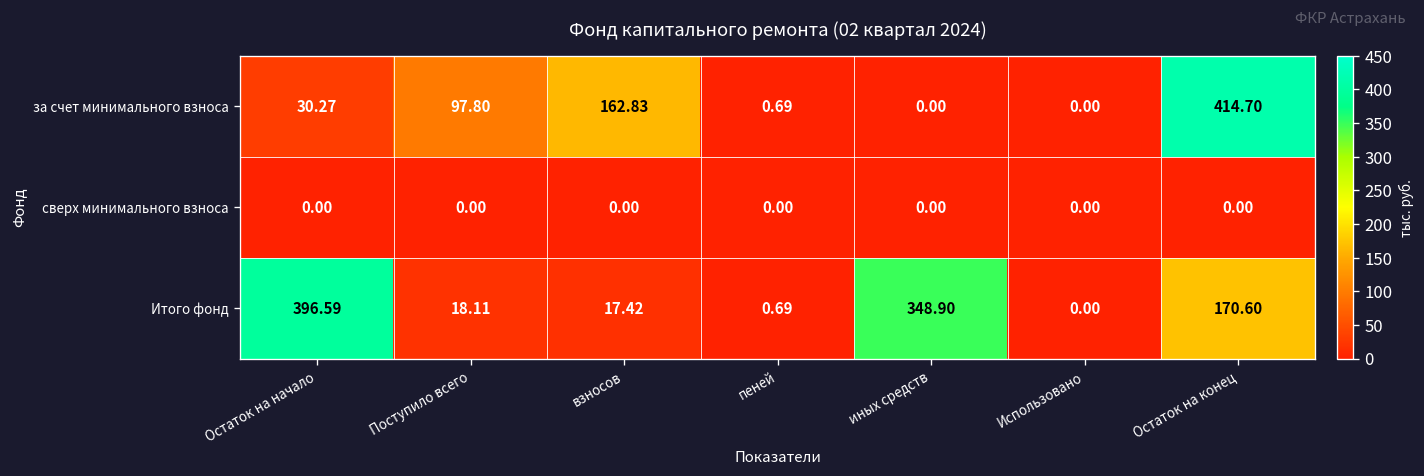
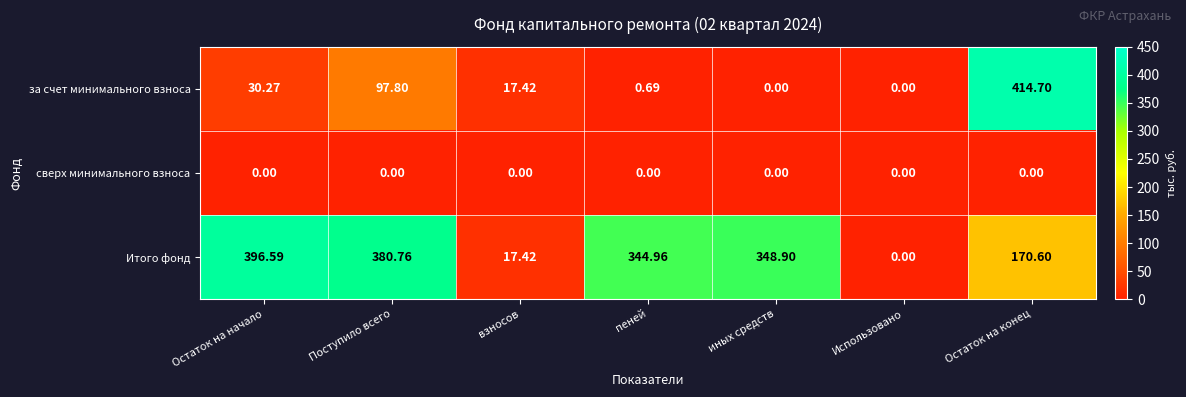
  {
    "за счет минимального взноса": {
      "Остаток на начало": 30.27,
      "Поступило всего": 97.80,
-     "взносов": 162.83,
+     "взносов": 17.42,
      "пеней": 0.69,
      "иных средств": 0.00,
      "Использовано": 0.00,
      "Остаток на конец": 414.70
    },
    "сверх минимального взноса": {
      "Остаток на начало": 0.00,
      "Поступило всего": 0.00,
      "взносов": 0.00,
      "пеней": 0.00,
      "иных средств": 0.00,
      "Использовано": 0.00,
      "Остаток на конец": 0.00
    },
    "Итого фонд": {
      "Остаток на начало": 396.59,
-     "Поступило всего": 18.11,
+     "Поступило всего": 380.76,
      "взносов": 17.42,
-     "пеней": 0.69,
+     "пеней": 344.96,
      "иных средств": 348.90,
      "Использовано": 0.00,
      "Остаток на конец": 170.60
    }
  }
